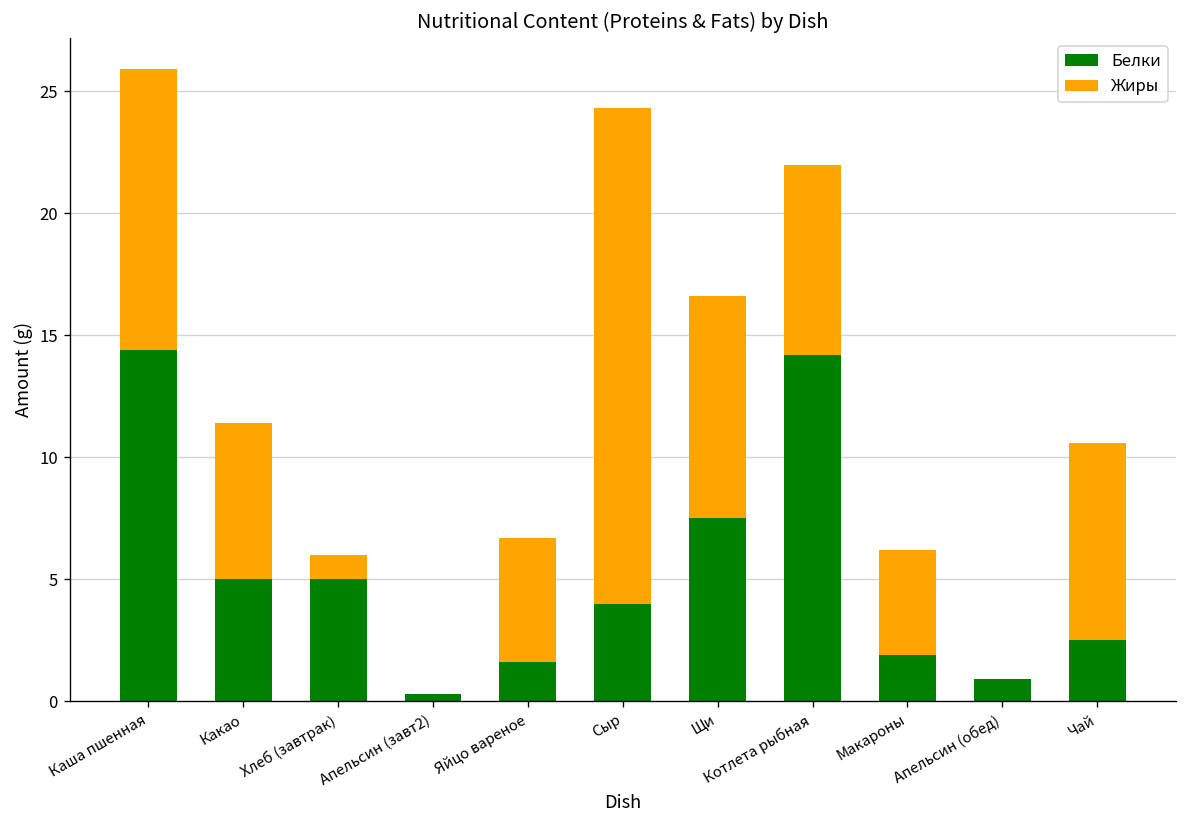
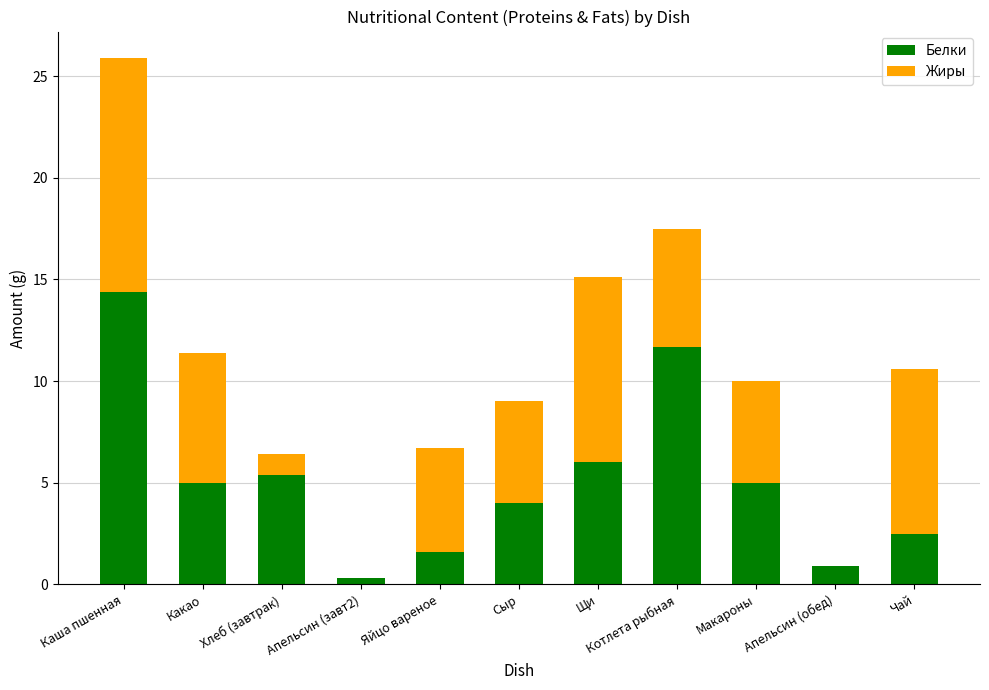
  {
    "Белки": {
      "Каша пшенная": 14.4,
      "Какао": 5.0,
-     "Хлеб (завтрак)": 5.0,
+     "Хлеб (завтрак)": 5.4,
      "Апельсин (завт2)": 0.3,
      "Яйцо вареное": 1.6,
      "Сыр": 4.0,
-     "Щи": 7.5,
-     "Котлета рыбная": 14.2,
-     "Макароны": 1.9,
+     "Щи": 6.0,
+     "Котлета рыбная": 11.7,
+     "Макароны": 5.0,
      "Апельсин (обед)": 0.9,
      "Чай": 2.5
    },
    "Жиры": {
      "Каша пшенная": 11.5,
      "Какао": 6.4,
      "Хлеб (завтрак)": 1.0,
      "Апельсин (завт2)": 0.0,
      "Яйцо вареное": 5.1,
-     "Сыр": 20.3,
+     "Сыр": 5.0,
      "Щи": 9.1,
-     "Котлета рыбная": 7.8,
-     "Макароны": 4.3,
+     "Котлета рыбная": 5.8,
+     "Макароны": 5.0,
      "Апельсин (обед)": 0.0,
      "Чай": 8.1
    }
  }
